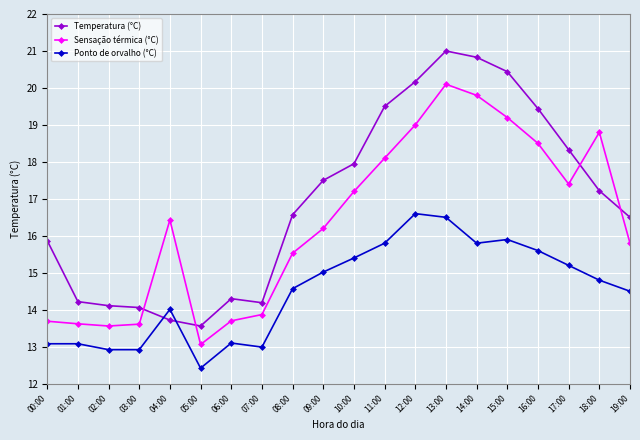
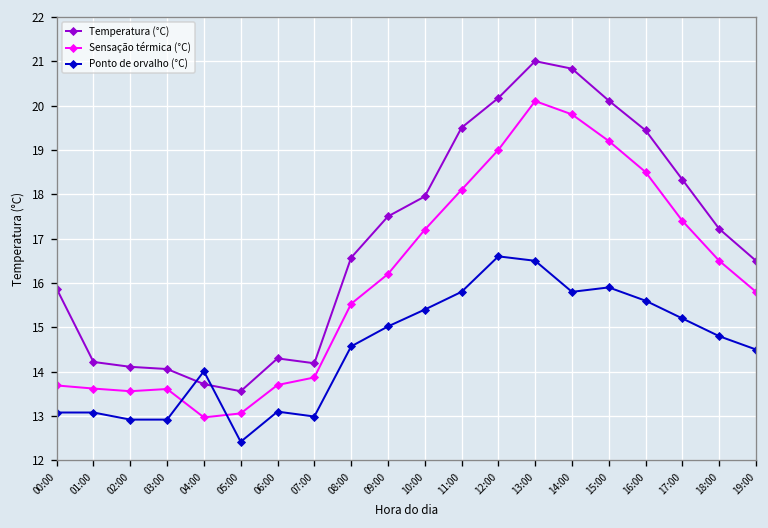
  {
    "Temperatura (°C)": {
      "00:00": 15.9,
      "01:00": 14.2,
      "02:00": 14.1,
      "03:00": 14.1,
      "04:00": 13.7,
      "05:00": 13.6,
      "06:00": 14.3,
      "07:00": 14.2,
      "08:00": 16.6,
      "09:00": 17.5,
      "10:00": 18.0,
      "11:00": 19.5,
      "12:00": 20.2,
      "13:00": 21.0,
      "14:00": 20.8,
-     "15:00": 20.4,
+     "15:00": 20.1,
      "16:00": 19.4,
      "17:00": 18.3,
      "18:00": 17.2,
      "19:00": 16.5
    },
    "Sensação térmica (°C)": {
      "00:00": 13.7,
      "01:00": 13.6,
      "02:00": 13.6,
      "03:00": 13.6,
-     "04:00": 16.4,
+     "04:00": 13.0,
      "05:00": 13.1,
      "06:00": 13.7,
      "07:00": 13.9,
      "08:00": 15.5,
      "09:00": 16.2,
      "10:00": 17.2,
      "11:00": 18.1,
      "12:00": 19.0,
      "13:00": 20.1,
      "14:00": 19.8,
      "15:00": 19.2,
      "16:00": 18.5,
      "17:00": 17.4,
-     "18:00": 18.8,
+     "18:00": 16.5,
      "19:00": 15.8
    },
    "Ponto de orvalho (°C)": {
      "00:00": 13.1,
      "01:00": 13.1,
      "02:00": 12.9,
      "03:00": 12.9,
      "04:00": 14.0,
      "05:00": 12.4,
      "06:00": 13.1,
      "07:00": 13.0,
      "08:00": 14.6,
      "09:00": 15.0,
      "10:00": 15.4,
      "11:00": 15.8,
      "12:00": 16.6,
      "13:00": 16.5,
      "14:00": 15.8,
      "15:00": 15.9,
      "16:00": 15.6,
      "17:00": 15.2,
      "18:00": 14.8,
      "19:00": 14.5
    }
  }
